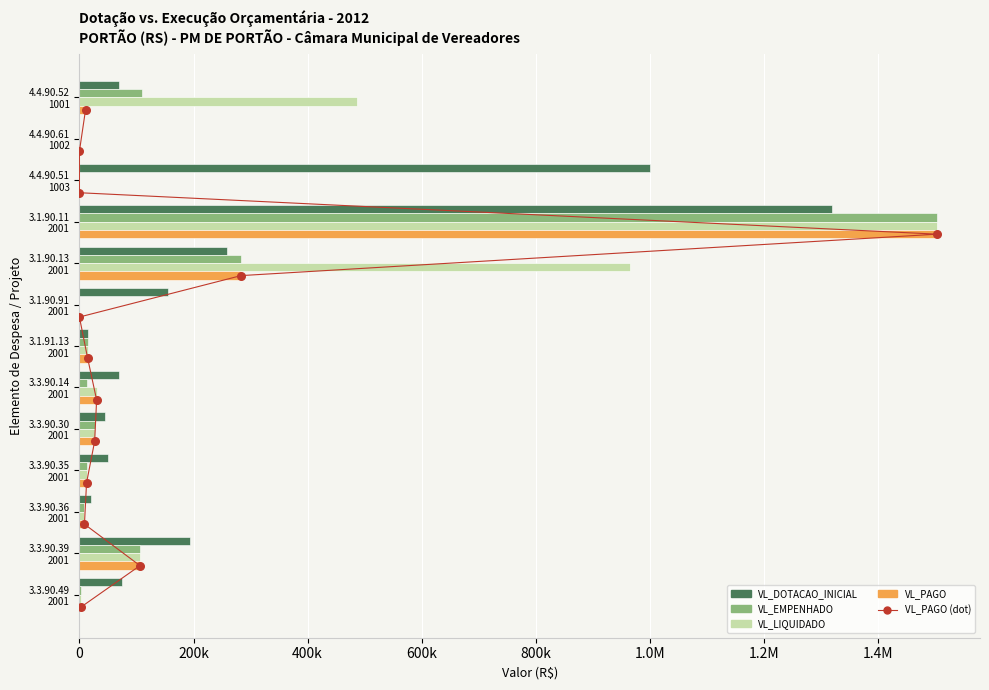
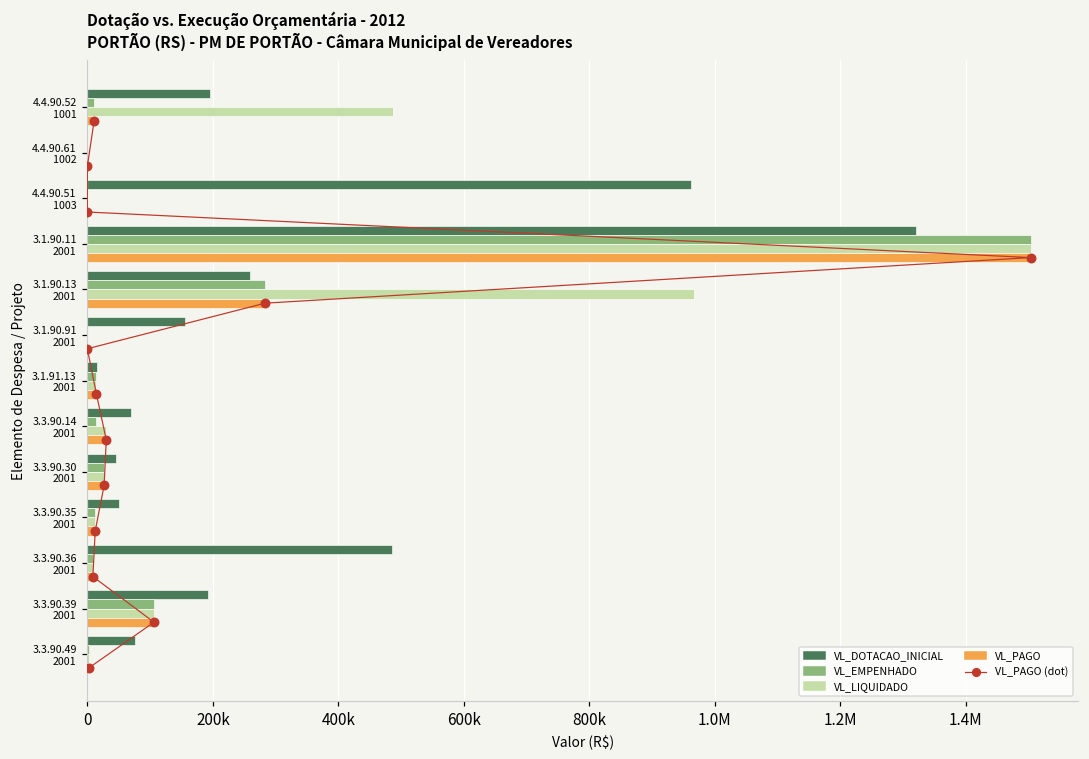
  {
    "VL_DOTACAO_INICIAL": {
-     "4.4.90.52 1001": 70000,
+     "4.4.90.52 1001": 200000,
      "4.4.90.61 1002": 0,
-     "4.4.90.51 1003": 1000000,
+     "4.4.90.51 1003": 960000,
      "3.1.90.11 2001": 1320000,
      "3.1.90.13 2001": 260000,
      "3.1.90.91 2001": 160000,
      "3.1.91.13 2001": 20000,
      "3.3.90.14 2001": 70000,
      "3.3.90.30 2001": 50000,
      "3.3.90.35 2001": 50000,
-     "3.3.90.36 2001": 20000,
+     "3.3.90.36 2001": 480000,
      "3.3.90.39 2001": 190000,
      "3.3.90.49 2001": 80000
    },
    "VL_EMPENHADO": {
-     "4.4.90.52 1001": 110000,
+     "4.4.90.52 1001": 10000,
      "4.4.90.61 1002": 0,
      "4.4.90.51 1003": 0,
      "3.1.90.11 2001": 1500000,
      "3.1.90.13 2001": 280000,
      "3.1.90.91 2001": 0,
      "3.1.91.13 2001": 10000,
      "3.3.90.14 2001": 10000,
      "3.3.90.30 2001": 30000,
      "3.3.90.35 2001": 10000,
      "3.3.90.36 2001": 10000,
      "3.3.90.39 2001": 110000
    },
    "VL_LIQUIDADO": {
      "4.4.90.52 1001": 490000,
      "4.4.90.61 1002": 0,
      "4.4.90.51 1003": 0,
      "3.1.90.11 2001": 1500000,
      "3.1.90.13 2001": 970000,
      "3.1.90.91 2001": 0,
      "3.1.91.13 2001": 10000,
      "3.3.90.14 2001": 30000,
      "3.3.90.30 2001": 30000,
      "3.3.90.35 2001": 10000,
      "3.3.90.36 2001": 10000,
      "3.3.90.39 2001": 110000
    }
  }
